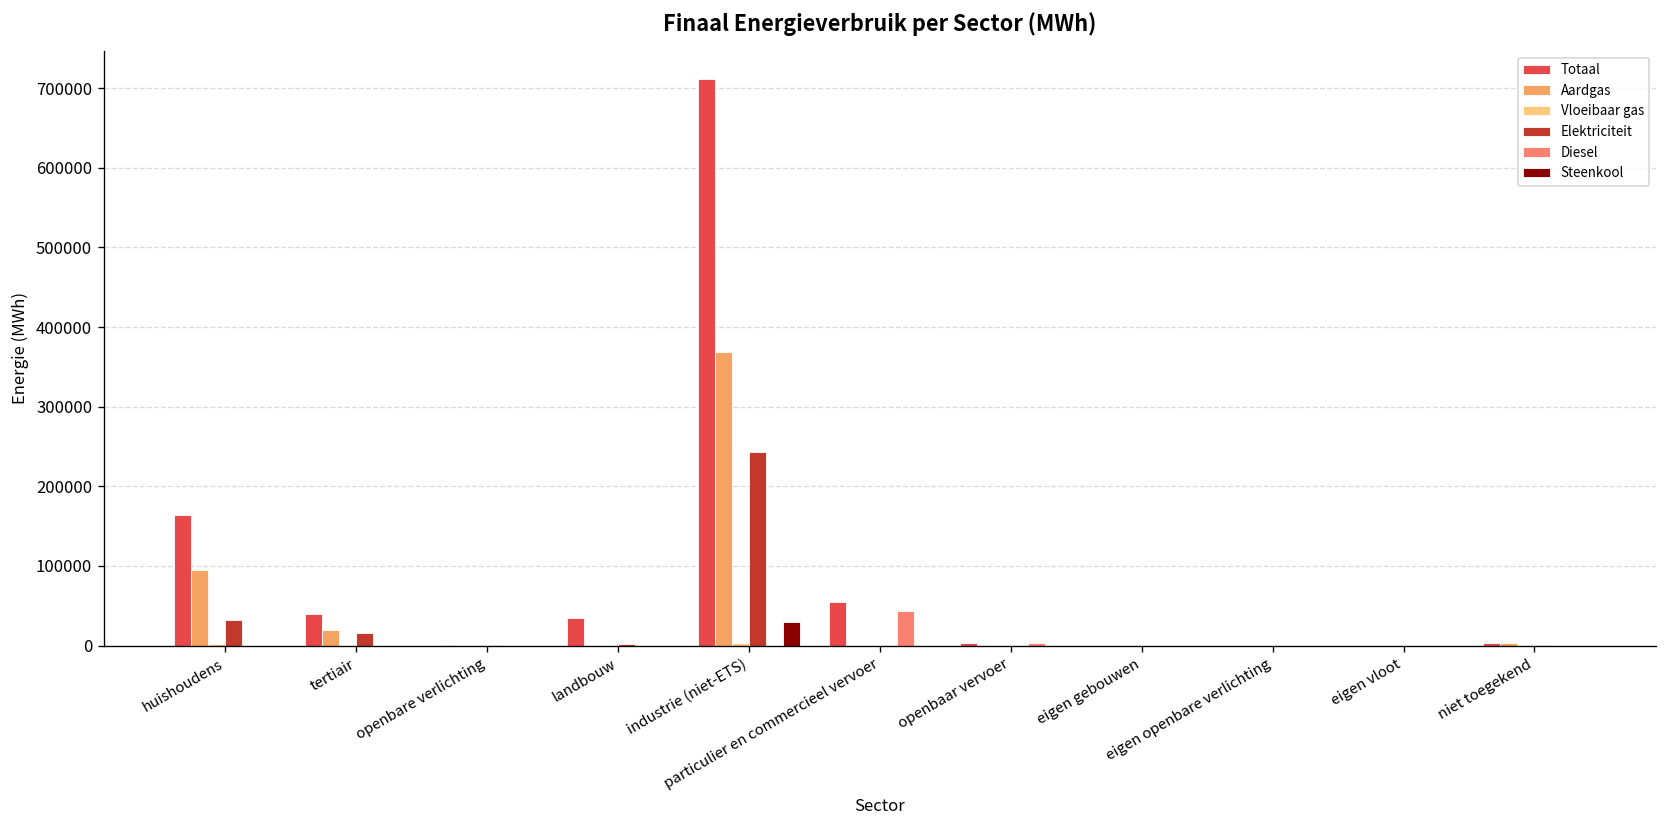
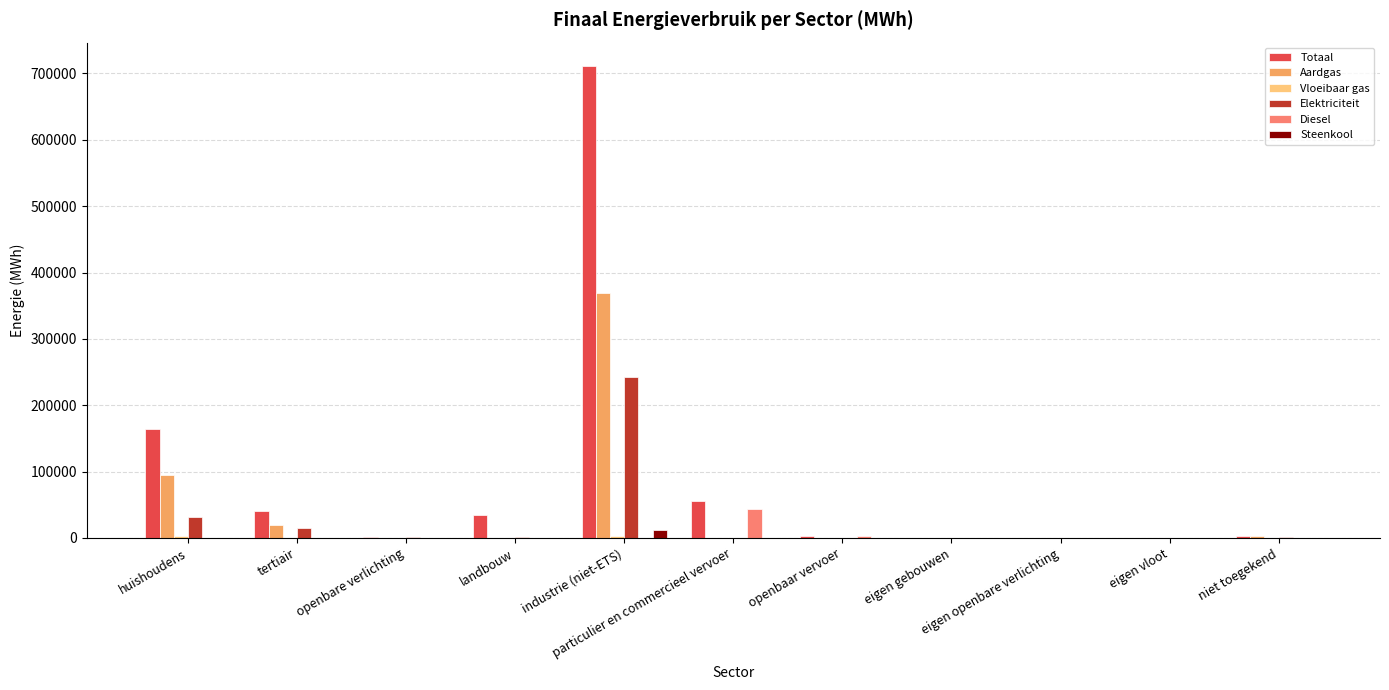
  {
    "Steenkool": {
      "huishoudens": 0,
      "tertiair": 0,
      "openbare verlichting": 0,
      "landbouw": 0,
-     "industrie (niet-ETS)": 30000,
+     "industrie (niet-ETS)": 10000,
      "particulier en commercieel vervoer": 0,
      "openbaar vervoer": 0,
      "eigen gebouwen": 0,
      "eigen openbare verlichting": 0,
      "eigen vloot": 0,
      "niet toegekend": 0
    }
  }
